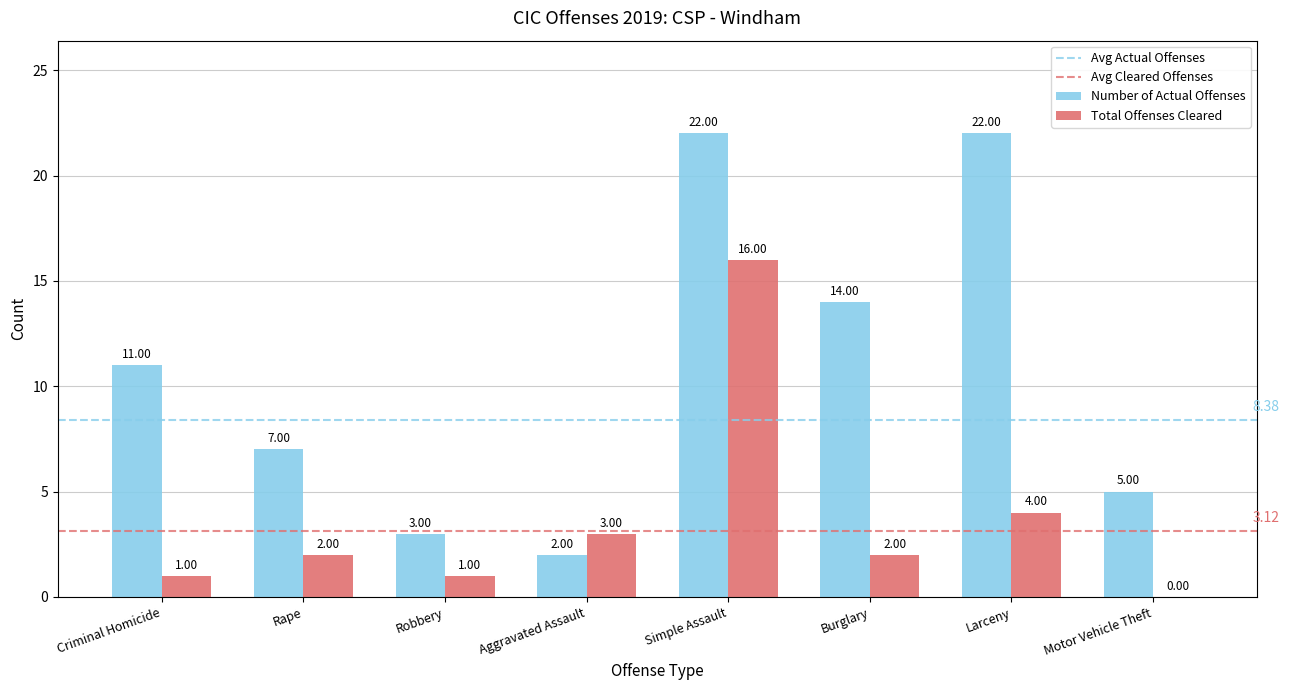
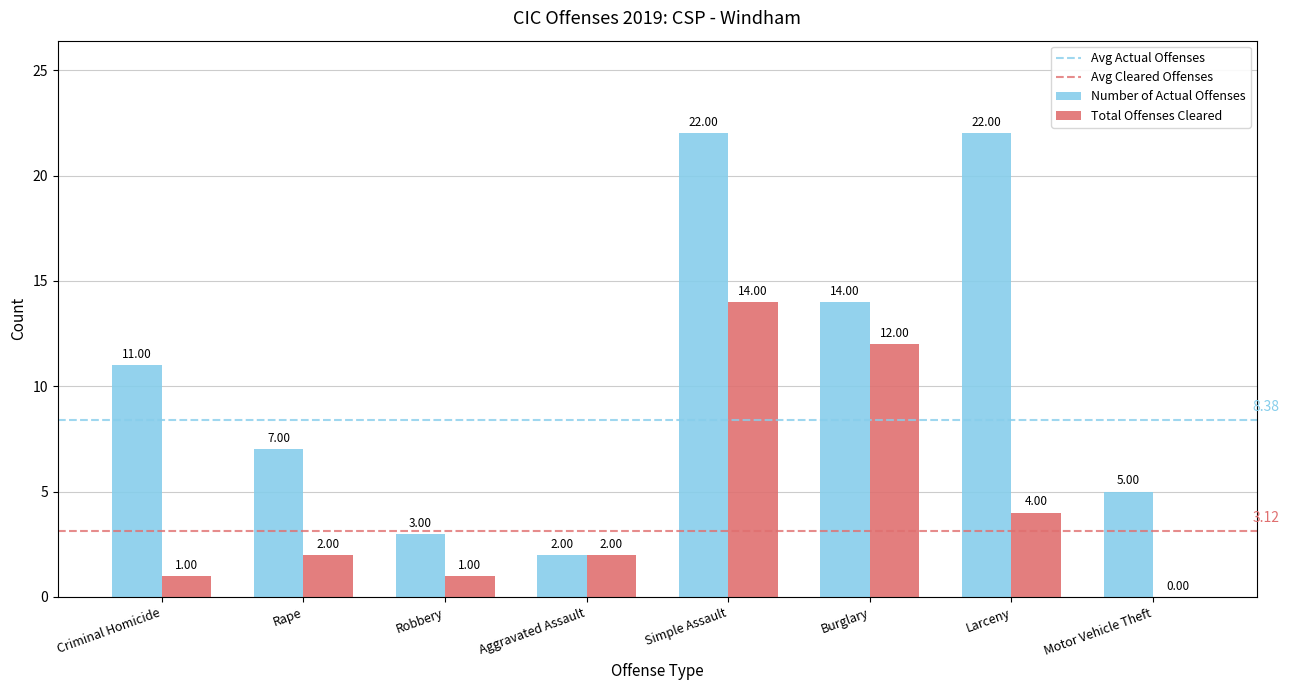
  {
    "Number of Actual Offenses": {
      "Criminal Homicide": 11.00,
      "Rape": 7.00,
      "Robbery": 3.00,
      "Aggravated Assault": 2.00,
      "Simple Assault": 22.00,
      "Burglary": 14.00,
      "Larceny": 22.00,
      "Motor Vehicle Theft": 5.00
    },
    "Total Offenses Cleared": {
      "Criminal Homicide": 1.00,
      "Rape": 2.00,
      "Robbery": 1.00,
-     "Aggravated Assault": 3.00,
-     "Simple Assault": 16.00,
-     "Burglary": 2.00,
+     "Aggravated Assault": 2.00,
+     "Simple Assault": 14.00,
+     "Burglary": 12.00,
      "Larceny": 4.00,
      "Motor Vehicle Theft": 0.00
    }
  }
